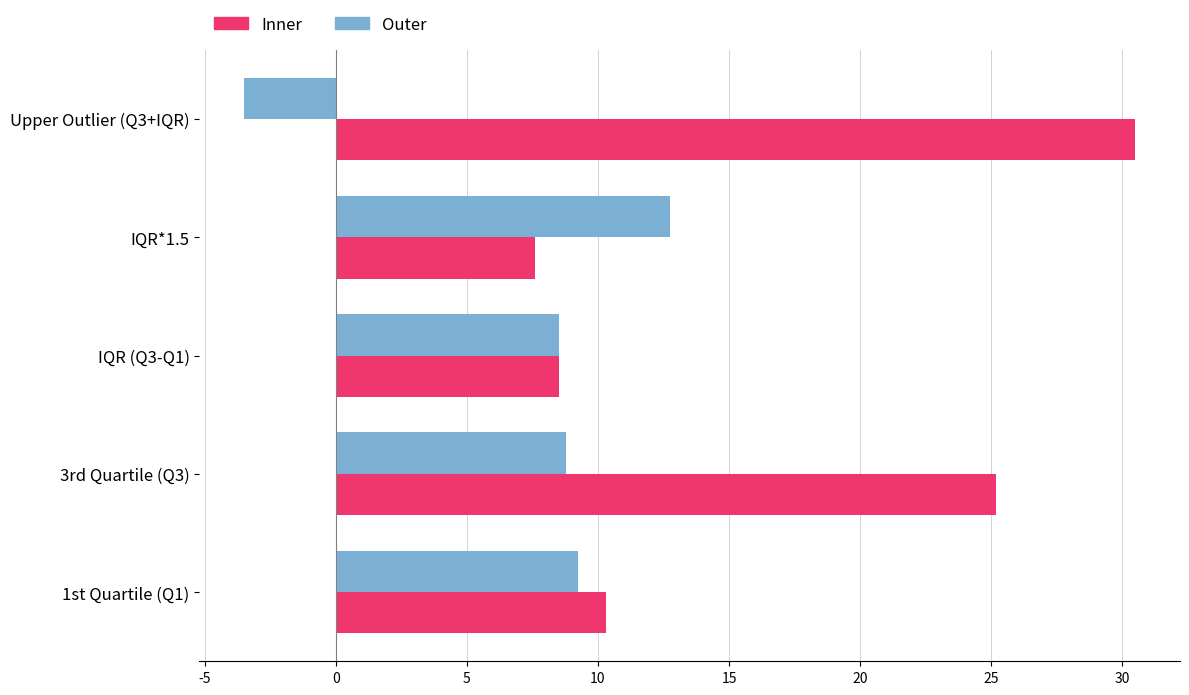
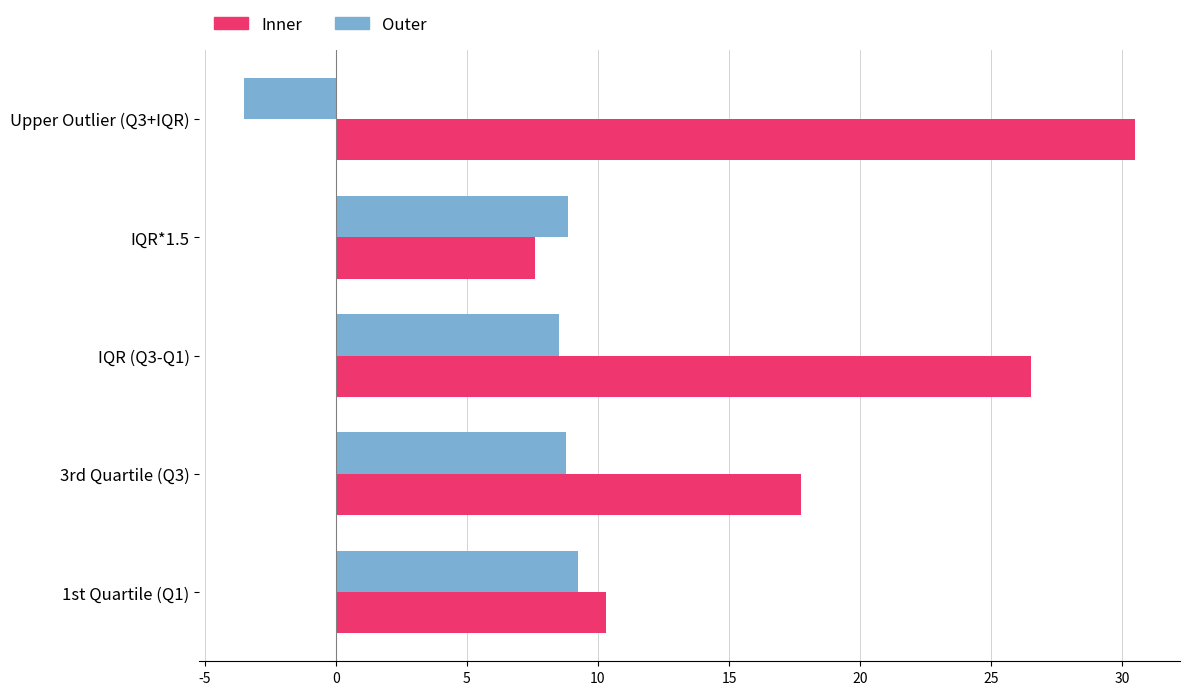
  {
    "Outer": {
      "Upper Outlier (Q3+IQR)": -3.5,
-     "IQR*1.5": 12.8,
+     "IQR*1.5": 8.9,
      "IQR (Q3-Q1)": 8.5,
      "3rd Quartile (Q3)": 8.8,
      "1st Quartile (Q1)": 9.3
    },
    "Inner": {
      "Upper Outlier (Q3+IQR)": 30.5,
      "IQR*1.5": 7.6,
-     "IQR (Q3-Q1)": 8.5,
-     "3rd Quartile (Q3)": 25.2,
+     "IQR (Q3-Q1)": 26.5,
+     "3rd Quartile (Q3)": 17.8,
      "1st Quartile (Q1)": 10.3
    }
  }
